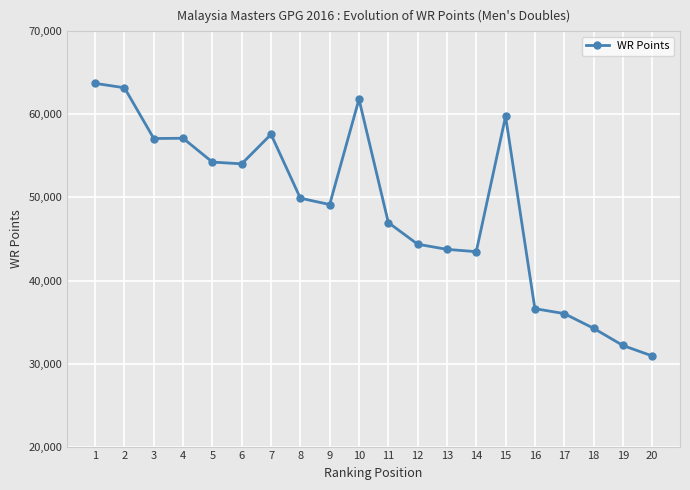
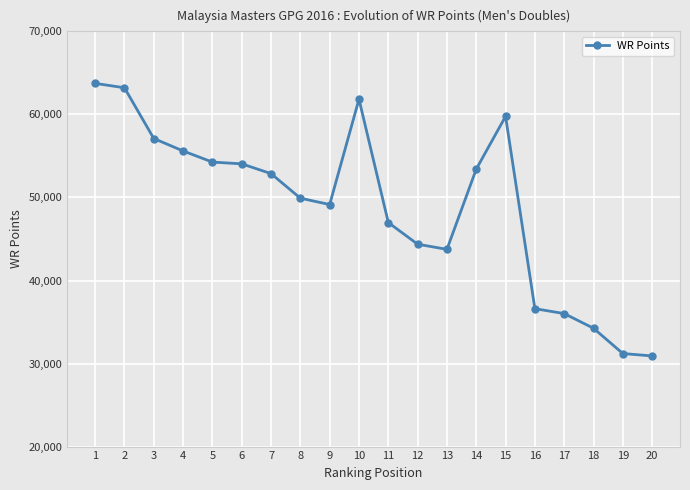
  {
    "1": "64,000",
    "2": "63,000",
    "3": "57,000",
-   "4": "57,000",
+   "4": "56,000",
    "5": "54,000",
    "6": "54,000",
-   "7": "58,000",
+   "7": "53,000",
    "8": "50,000",
    "9": "49,000",
    "10": "62,000",
    "11": "47,000",
    "12": "44,000",
    "13": "44,000",
-   "14": "43,000",
+   "14": "53,000",
    "15": "60,000",
    "16": "37,000",
    "17": "36,000",
    "18": "34,000",
-   "19": "32,000",
+   "19": "31,000",
    "20": "31,000"
  }
